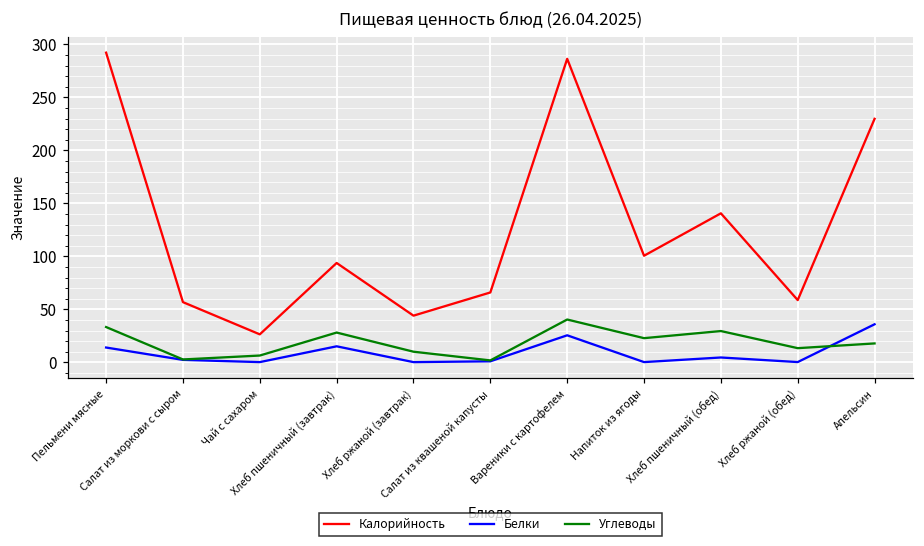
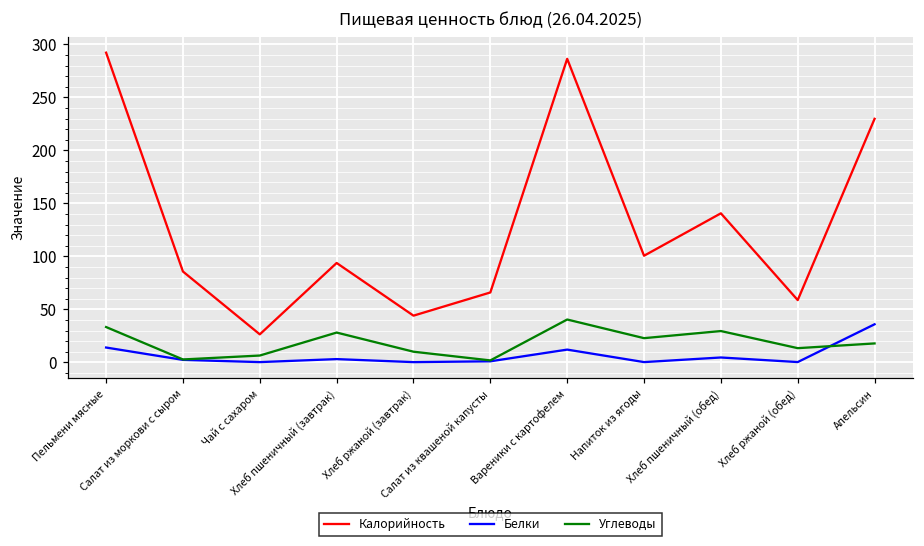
  {
    "Калорийность": {
      "Пельмени мясные": 290,
-     "Салат из моркови с сыром": 60,
+     "Салат из моркови с сыром": 90,
      "Чай с сахаром": 30,
      "Хлеб пшеничный (завтрак)": 90,
      "Хлеб ржаной (завтрак)": 40,
      "Салат из квашеной капусты": 70,
      "Вареники с картофелем": 290,
      "Напиток из ягоды": 100,
      "Хлеб пшеничный (обед)": 140,
      "Хлеб ржаной (обед)": 60,
      "Апельсин": 230
    },
    "Белки": {
      "Пельмени мясные": 10,
      "Чай с сахаром": 0,
-     "Хлеб пшеничный (завтрак)": 20,
+     "Хлеб пшеничный (завтрак)": 0,
      "Хлеб ржаной (завтрак)": 0,
-     "Вареники с картофелем": 30,
+     "Вареники с картофелем": 10,
      "Напиток из ягоды": 0,
      "Хлеб пшеничный (обед)": 0,
      "Хлеб ржаной (обед)": 0,
      "Апельсин": 40
    },
    "Углеводы": {
      "Пельмени мясные": 30,
      "Чай с сахаром": 10,
      "Хлеб пшеничный (завтрак)": 30,
      "Хлеб ржаной (завтрак)": 10,
      "Вареники с картофелем": 40,
      "Напиток из ягоды": 20,
      "Хлеб пшеничный (обед)": 30,
      "Хлеб ржаной (обед)": 10,
      "Апельсин": 20
    }
  }
